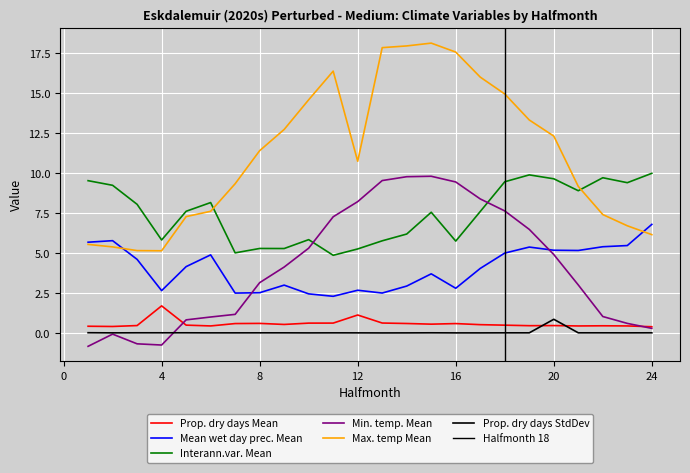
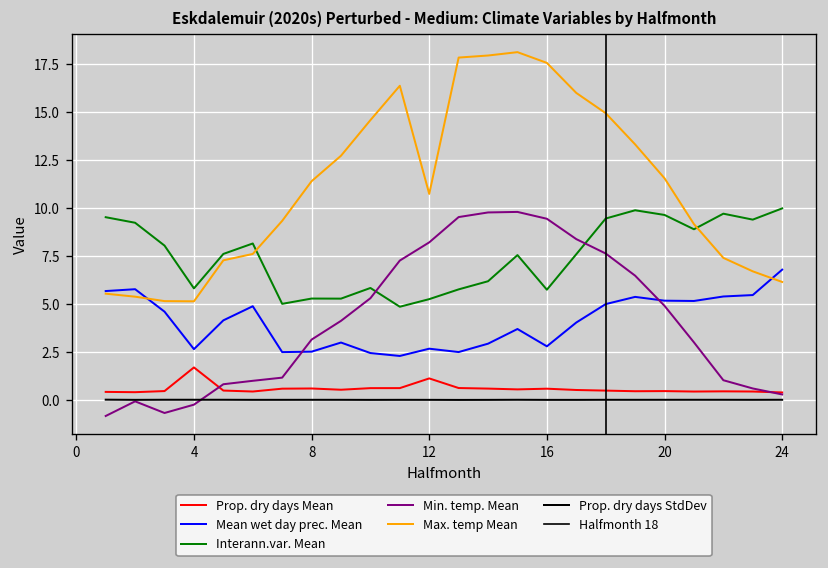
  {
    "Prop. dry days Mean": {
      "4": 1.7,
      "8": 0.6,
      "12": 1.1,
      "16": 0.6,
      "20": 0.5
    },
    "Mean wet day prec. Mean": {
      "4": 2.7,
      "8": 2.5,
      "12": 2.7,
      "16": 2.8,
      "20": 5.2,
      "24": 6.8
    },
    "Interann.var. Mean": {
      "4": 5.8,
      "8": 5.3,
      "12": 5.3,
      "16": 5.8,
      "20": 9.7,
      "24": 10.0
    },
    "Min. temp. Mean": {
-     "4": -0.7,
+     "4": -0.2,
      "8": 3.2,
      "12": 8.2,
      "16": 9.5,
      "20": 4.9
    },
    "Max. temp Mean": {
      "4": 5.2,
      "8": 11.4,
      "12": 10.8,
      "16": 17.6,
-     "20": 12.3,
+     "20": 11.6,
      "24": 6.2
    },
    "Prop. dry days StdDev": {
      "4": 0.0,
      "8": 0.0,
      "12": 0.0,
      "16": 0.0,
-     "20": 0.9,
+     "20": 0.0,
      "24": 0.0
    }
  }
